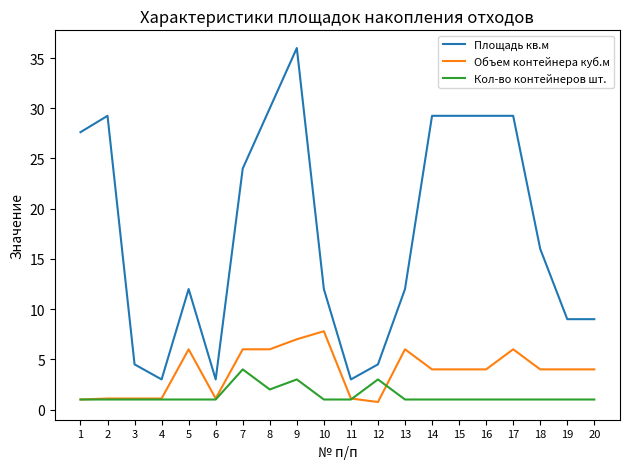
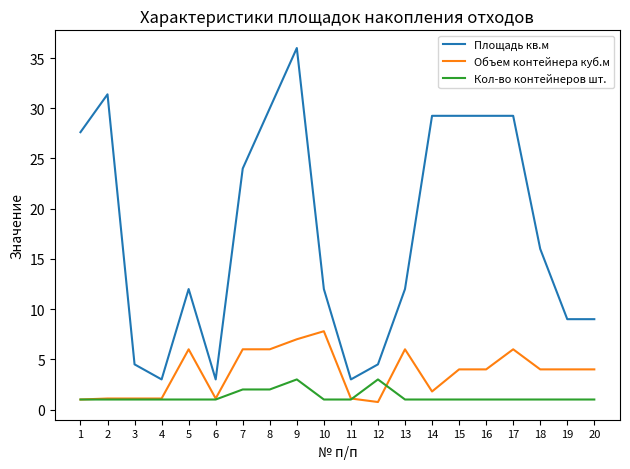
  {
    "Площадь кв.м": {
      "1": 27.6,
-     "2": 29.3,
+     "2": 31.4,
      "3": 4.5,
      "4": 3.0,
      "5": 12.0,
      "6": 3.0,
      "7": 24.0,
      "8": 30.0,
      "9": 36.0,
      "10": 12.0,
      "11": 3.0,
      "12": 4.5,
      "13": 12.0,
      "14": 29.3,
      "15": 29.3,
      "16": 29.3,
      "17": 29.3,
      "18": 16.0,
      "19": 9.0,
      "20": 9.0
    },
    "Объем контейнера куб.м": {
      "5": 6.0,
      "7": 6.0,
      "8": 6.0,
      "9": 7.0,
      "10": 7.8,
      "12": 0.8,
      "13": 6.0,
-     "14": 4.0,
+     "14": 1.8,
      "15": 4.0,
      "16": 4.0,
      "17": 6.0,
      "18": 4.0,
      "19": 4.0,
      "20": 4.0
    },
    "Кол-во контейнеров шт.": {
      "5": 1,
-     "7": 4,
+     "7": 2,
      "8": 2,
      "9": 3,
      "10": 1,
      "12": 3,
      "13": 1,
      "14": 1,
      "15": 1,
      "16": 1,
      "17": 1,
      "18": 1,
      "19": 1,
      "20": 1
    }
  }
